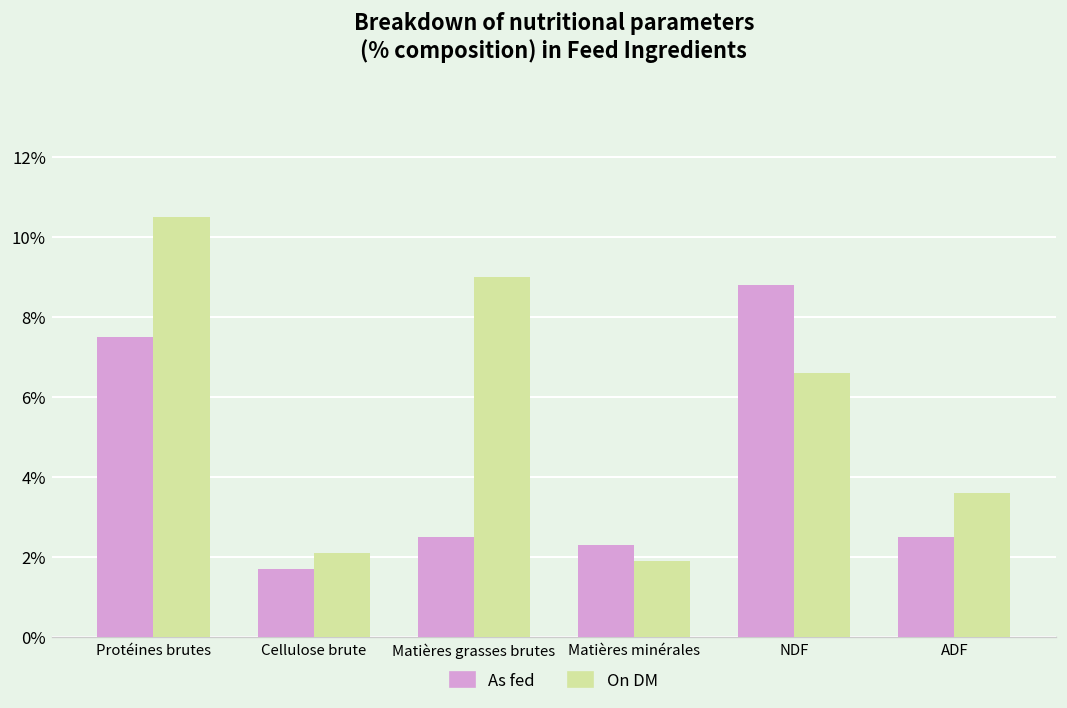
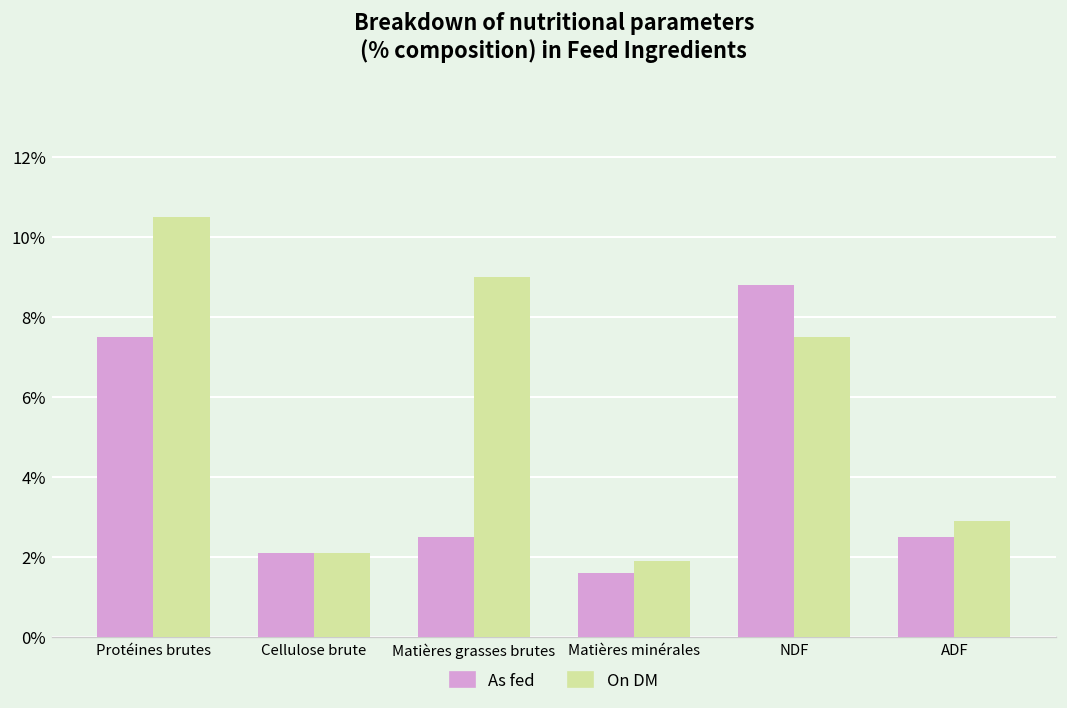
  {
    "As fed": {
      "Protéines brutes": "7.5%",
-     "Cellulose brute": "1.7%",
+     "Cellulose brute": "2.1%",
      "Matières grasses brutes": "2.5%",
-     "Matières minérales": "2.3%",
+     "Matières minérales": "1.6%",
      "NDF": "8.8%",
      "ADF": "2.5%"
    },
    "On DM": {
      "Protéines brutes": "10.5%",
      "Cellulose brute": "2.1%",
      "Matières grasses brutes": "9.0%",
      "Matières minérales": "1.9%",
-     "NDF": "6.6%",
-     "ADF": "3.6%"
+     "NDF": "7.5%",
+     "ADF": "2.9%"
    }
  }
